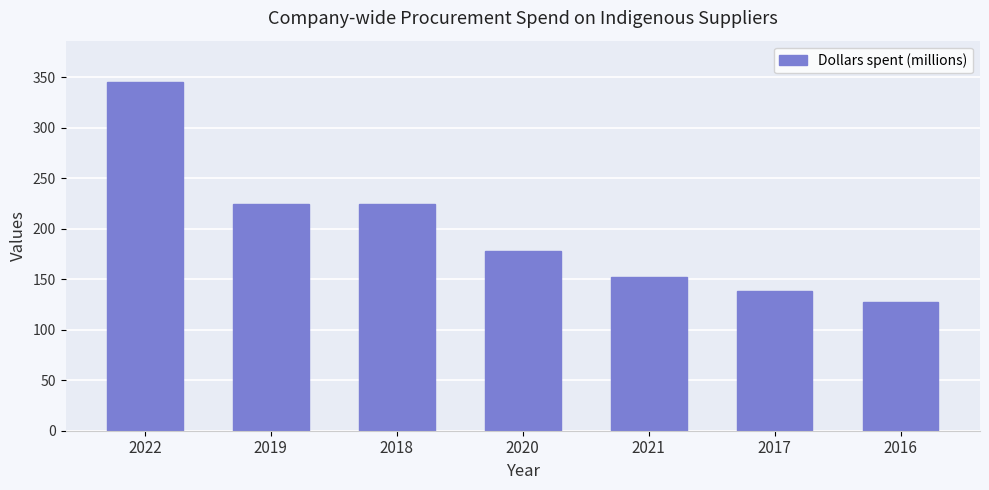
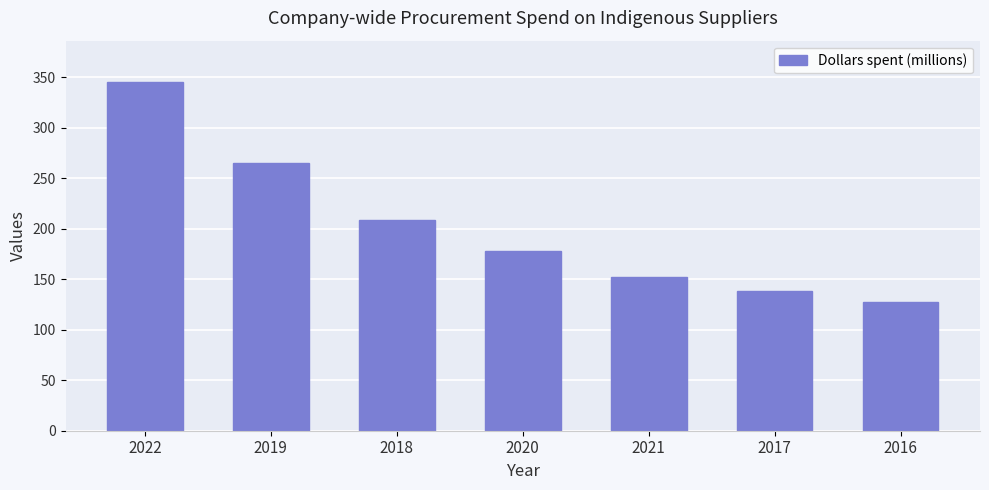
  {
    "2022": 345,
-   "2019": 225,
-   "2018": 225,
+   "2019": 265,
+   "2018": 209,
    "2020": 178,
    "2021": 152,
    "2017": 138,
    "2016": 128
  }
